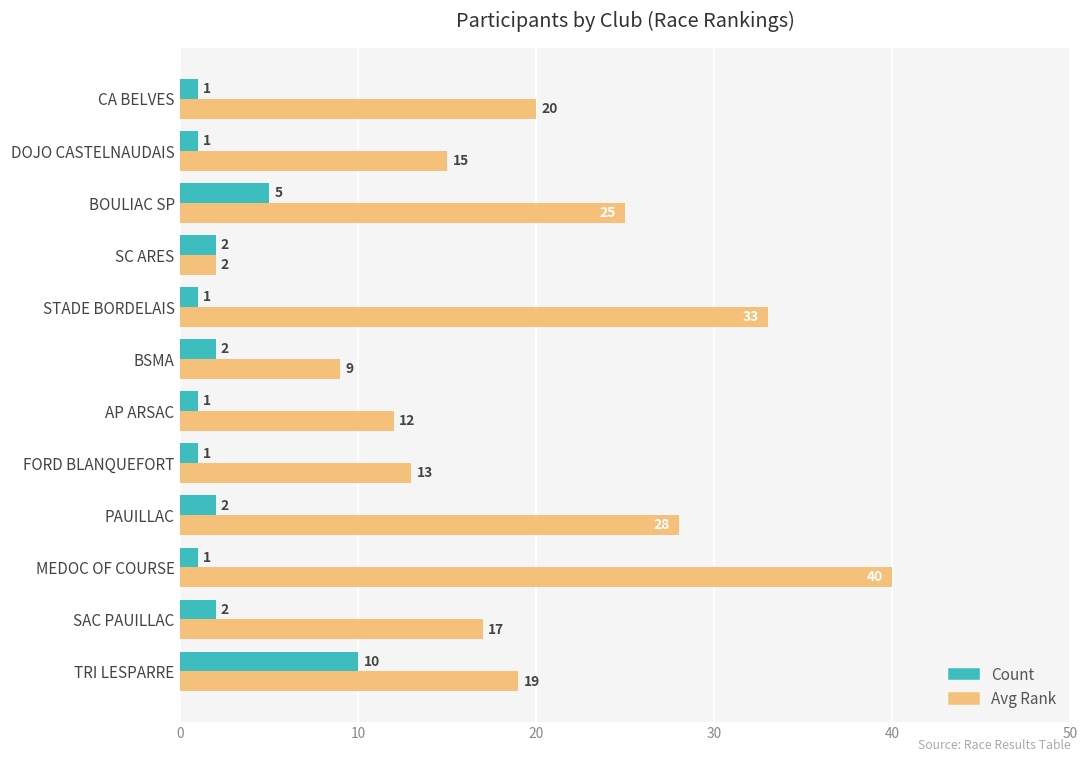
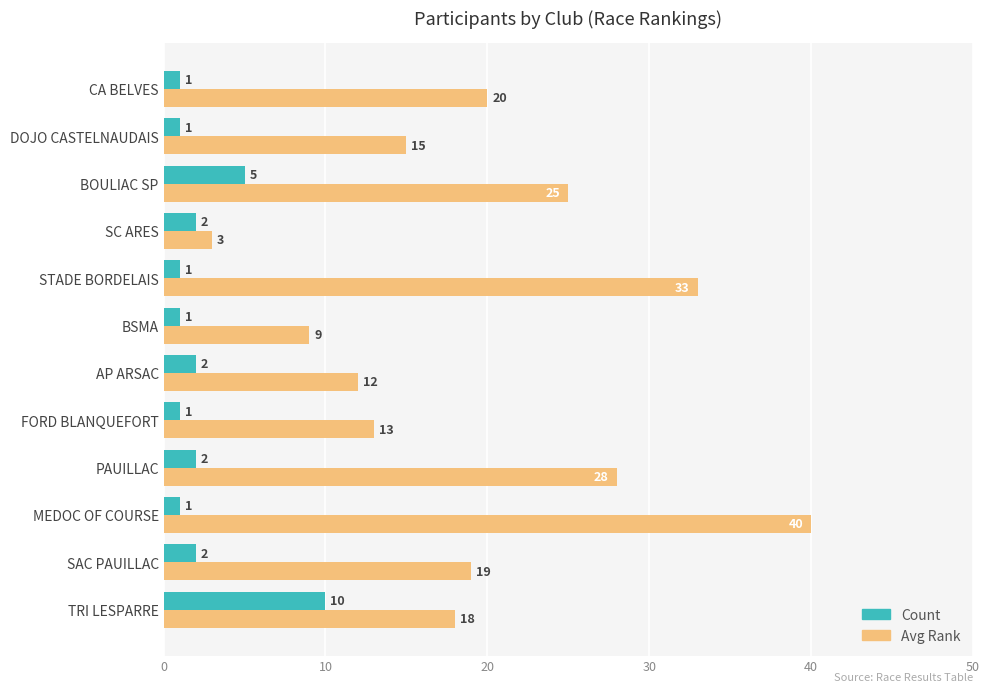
  {
    "Count": {
      "CA BELVES": 1,
      "DOJO CASTELNAUDAIS": 1,
      "BOULIAC SP": 5,
      "SC ARES": 2,
      "STADE BORDELAIS": 1,
-     "BSMA": 2,
-     "AP ARSAC": 1,
+     "BSMA": 1,
+     "AP ARSAC": 2,
      "FORD BLANQUEFORT": 1,
      "PAUILLAC": 2,
      "MEDOC OF COURSE": 1,
      "SAC PAUILLAC": 2,
      "TRI LESPARRE": 10
    },
    "Avg Rank": {
      "CA BELVES": 20,
      "DOJO CASTELNAUDAIS": 15,
      "BOULIAC SP": 25,
-     "SC ARES": 2,
+     "SC ARES": 3,
      "STADE BORDELAIS": 33,
      "BSMA": 9,
      "AP ARSAC": 12,
      "FORD BLANQUEFORT": 13,
      "PAUILLAC": 28,
      "MEDOC OF COURSE": 40,
-     "SAC PAUILLAC": 17,
-     "TRI LESPARRE": 19
+     "SAC PAUILLAC": 19,
+     "TRI LESPARRE": 18
    }
  }
